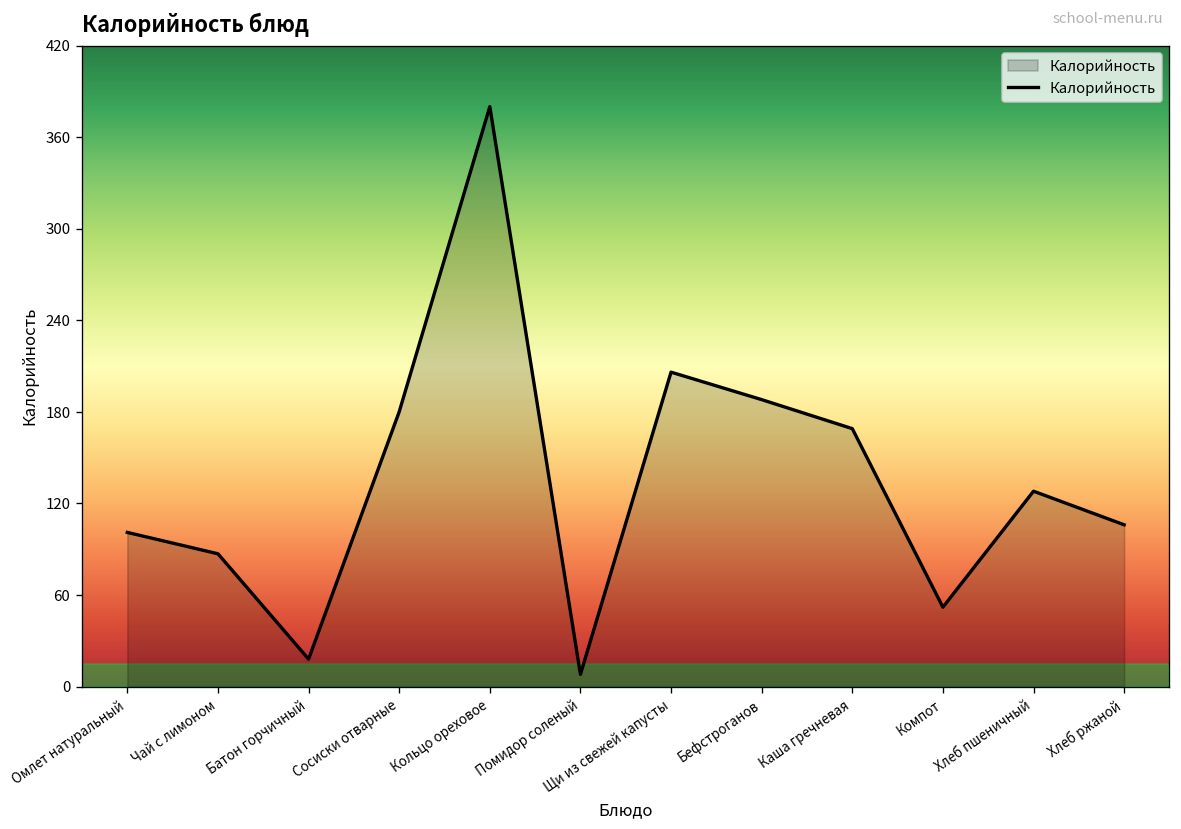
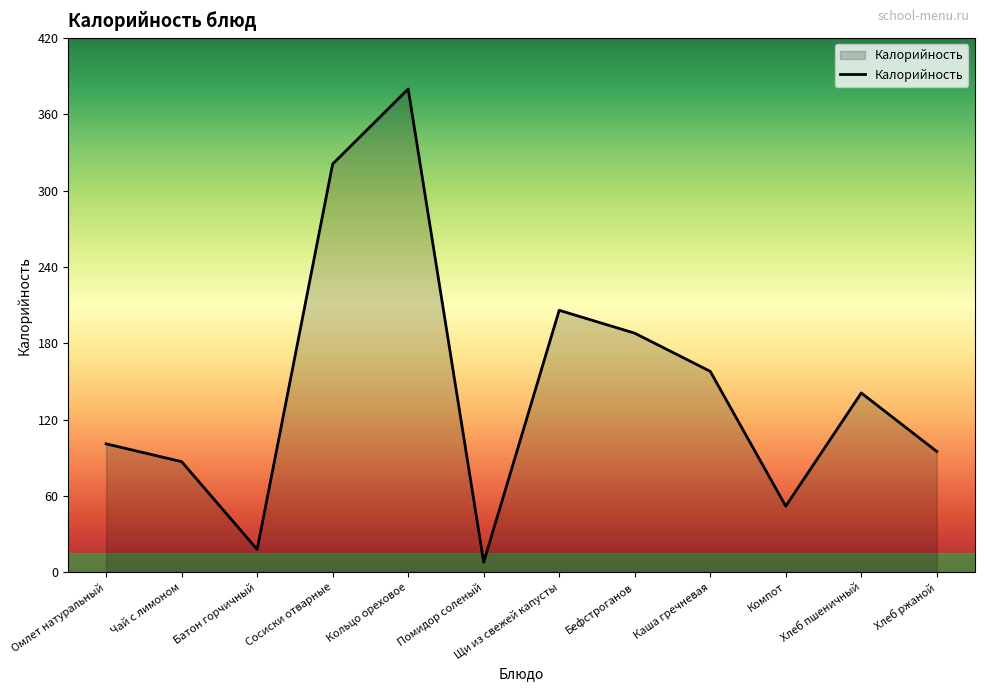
  {
    "Омлет натуральный": 101,
    "Чай с лимоном": 87,
    "Батон горчичный": 18,
-   "Сосиски отварные": 180,
+   "Сосиски отварные": 321,
    "Кольцо ореховое": 380,
    "Щи из свежей капусты": 206,
    "Бефстроганов": 188,
-   "Каша гречневая": 169,
+   "Каша гречневая": 158,
    "Компот": 52,
-   "Хлеб пшеничный": 128,
-   "Хлеб ржаной": 106
+   "Хлеб пшеничный": 141,
+   "Хлеб ржаной": 95
  }
